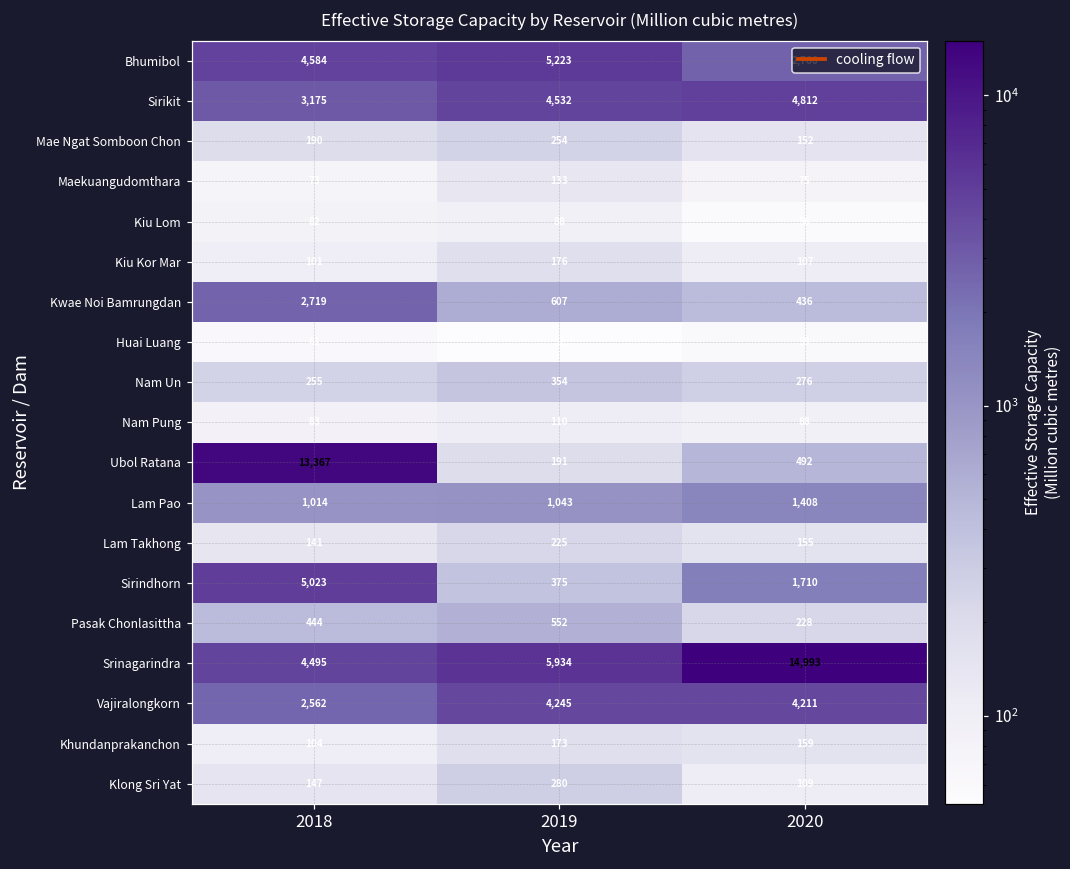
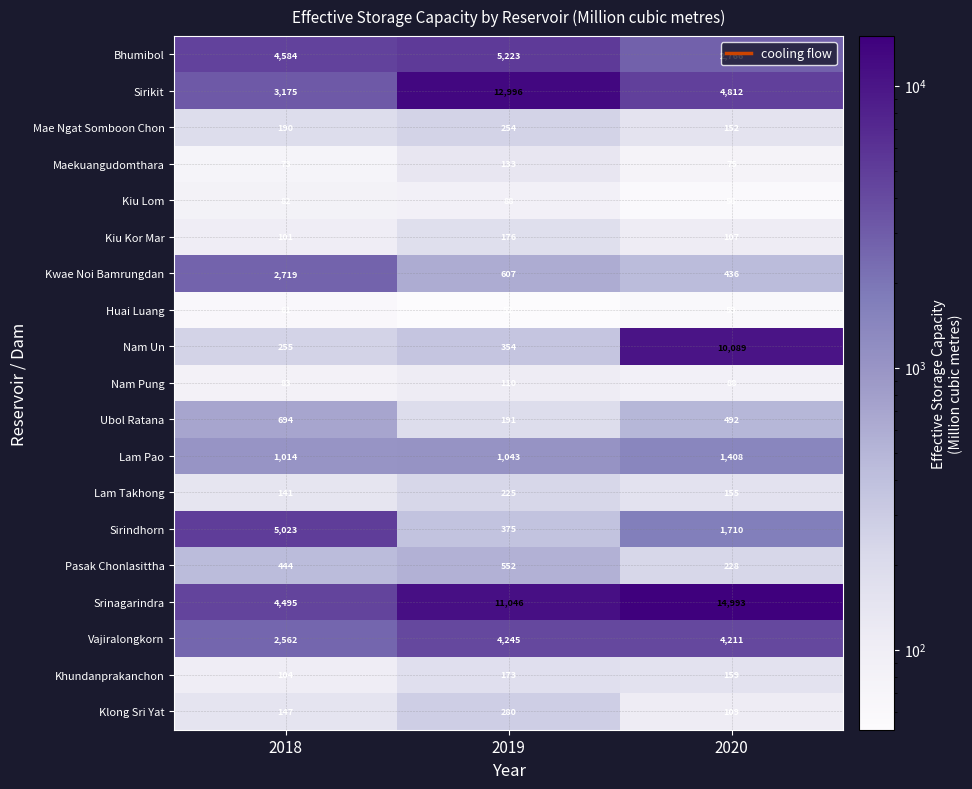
  {
    "Bhumibol": {
      "2018": "4,584",
      "2019": "5,223"
    },
    "Sirikit": {
      "2018": "3,175",
-     "2019": "4,532",
+     "2019": "12,996",
      "2020": "4,812"
    },
    "Kwae Noi Bamrungdan": {
      "2018": "2,719",
      "2019": "607",
      "2020": "436"
    },
    "Nam Un": {
      "2019": "354",
-     "2020": "276"
+     "2020": "10,089"
    },
    "Ubol Ratana": {
-     "2018": "13,367",
+     "2018": "694",
      "2020": "492"
    },
    "Lam Pao": {
      "2018": "1,014",
      "2019": "1,043",
      "2020": "1,408"
    },
    "Sirindhorn": {
      "2018": "5,023",
      "2019": "375",
      "2020": "1,710"
    },
    "Pasak Chonlasittha": {
      "2018": "444",
      "2019": "552"
    },
    "Srinagarindra": {
      "2018": "4,495",
-     "2019": "5,934",
+     "2019": "11,046",
      "2020": "14,993"
    },
    "Vajiralongkorn": {
      "2018": "2,562",
      "2019": "4,245",
      "2020": "4,211"
    },
    "Klong Sri Yat": {
      "2019": "280"
    }
  }
